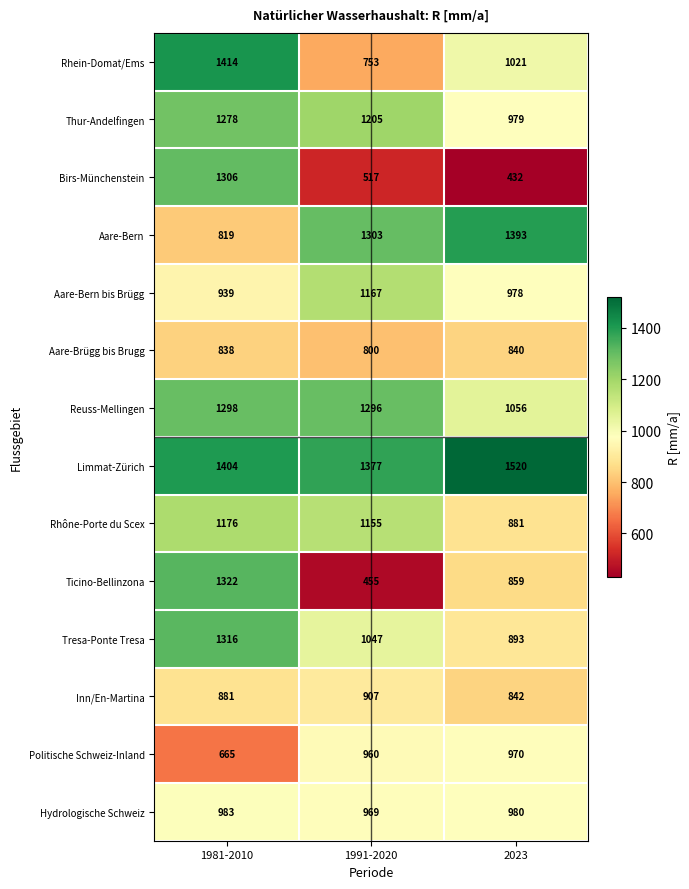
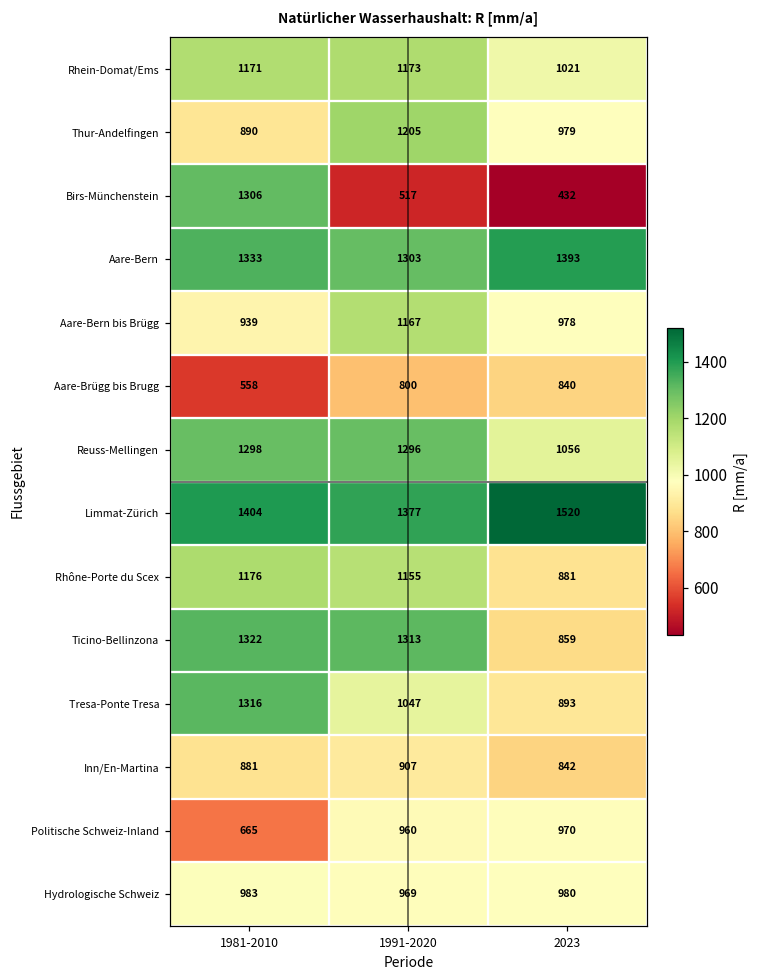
  {
    "Rhein-Domat/Ems": {
-     "1981-2010": 1414,
-     "1991-2020": 753,
+     "1981-2010": 1171,
+     "1991-2020": 1173,
      "2023": 1021
    },
    "Thur-Andelfingen": {
-     "1981-2010": 1278,
+     "1981-2010": 890,
      "1991-2020": 1205,
      "2023": 979
    },
    "Birs-Münchenstein": {
      "1981-2010": 1306,
      "1991-2020": 517,
      "2023": 432
    },
    "Aare-Bern": {
-     "1981-2010": 819,
+     "1981-2010": 1333,
      "1991-2020": 1303,
      "2023": 1393
    },
    "Aare-Bern bis Brügg": {
      "1981-2010": 939,
      "1991-2020": 1167,
      "2023": 978
    },
    "Aare-Brügg bis Brugg": {
-     "1981-2010": 838,
+     "1981-2010": 558,
      "1991-2020": 800,
      "2023": 840
    },
    "Reuss-Mellingen": {
      "1981-2010": 1298,
      "1991-2020": 1296,
      "2023": 1056
    },
    "Limmat-Zürich": {
      "1981-2010": 1404,
      "1991-2020": 1377,
      "2023": 1520
    },
    "Rhône-Porte du Scex": {
      "1981-2010": 1176,
      "1991-2020": 1155,
      "2023": 881
    },
    "Ticino-Bellinzona": {
      "1981-2010": 1322,
-     "1991-2020": 455,
+     "1991-2020": 1313,
      "2023": 859
    },
    "Tresa-Ponte Tresa": {
      "1981-2010": 1316,
      "1991-2020": 1047,
      "2023": 893
    },
    "Inn/En-Martina": {
      "1981-2010": 881,
      "1991-2020": 907,
      "2023": 842
    },
    "Politische Schweiz-Inland": {
      "1981-2010": 665,
      "1991-2020": 960,
      "2023": 970
    },
    "Hydrologische Schweiz": {
      "1981-2010": 983,
      "1991-2020": 969,
      "2023": 980
    }
  }
